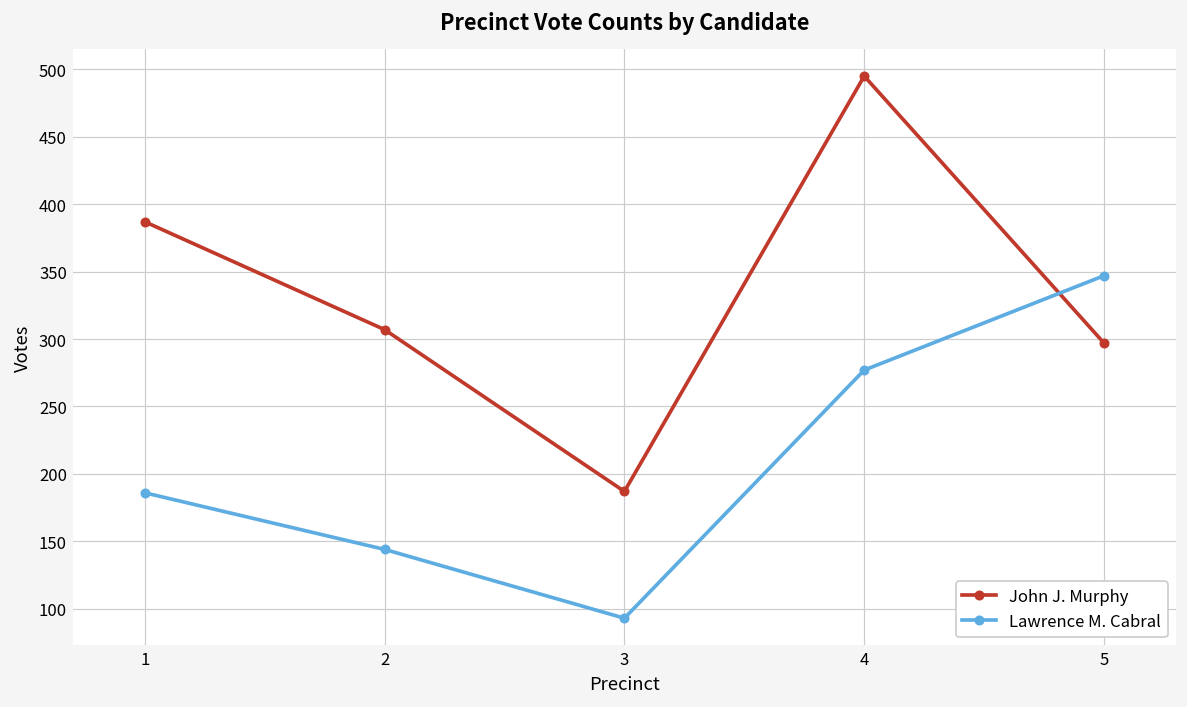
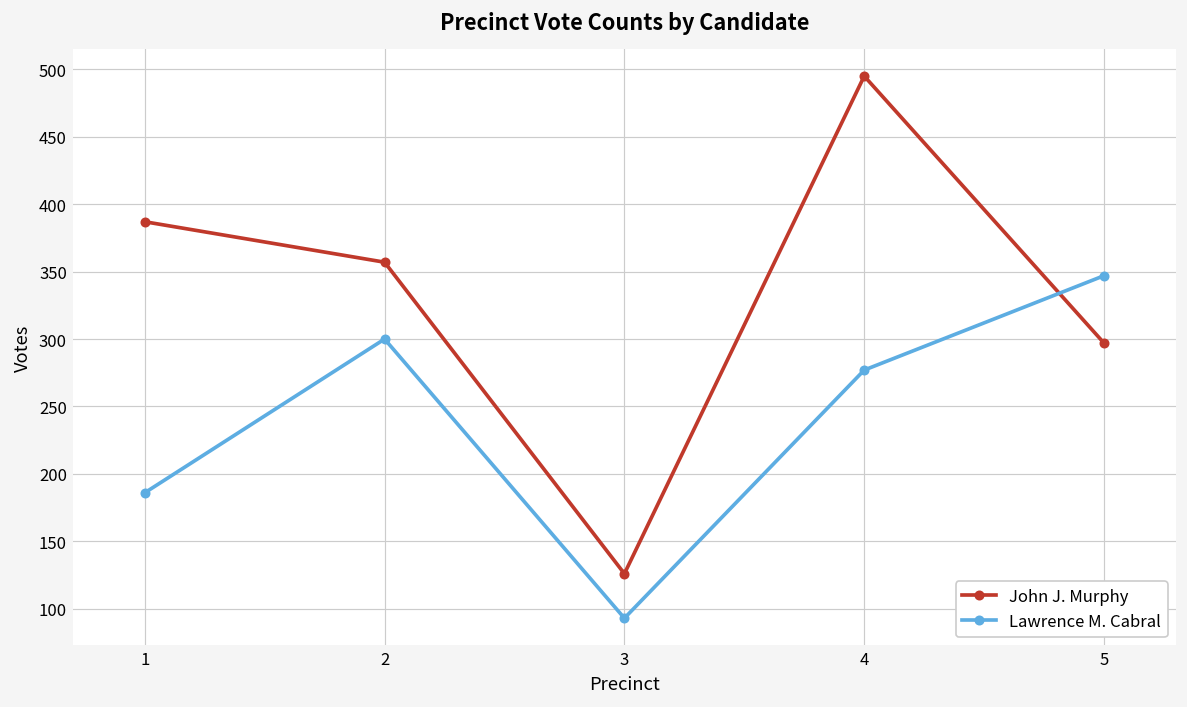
  {
    "John J. Murphy": {
      "1": 387,
-     "2": 307,
-     "3": 187,
+     "2": 357,
+     "3": 126,
      "4": 495,
      "5": 297
    },
    "Lawrence M. Cabral": {
      "1": 186,
-     "2": 144,
+     "2": 300,
      "3": 93,
      "4": 277,
      "5": 347
    }
  }
